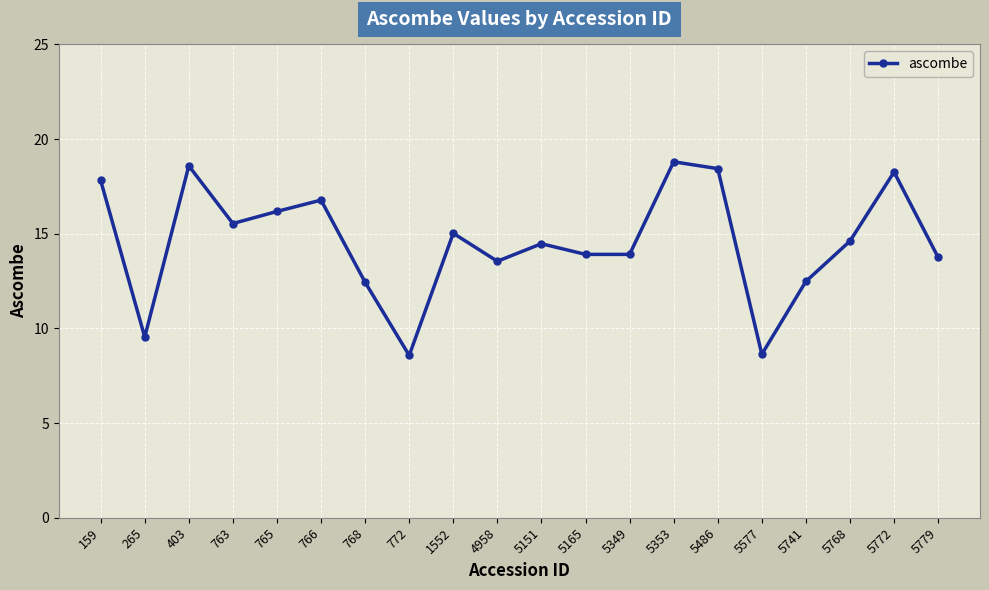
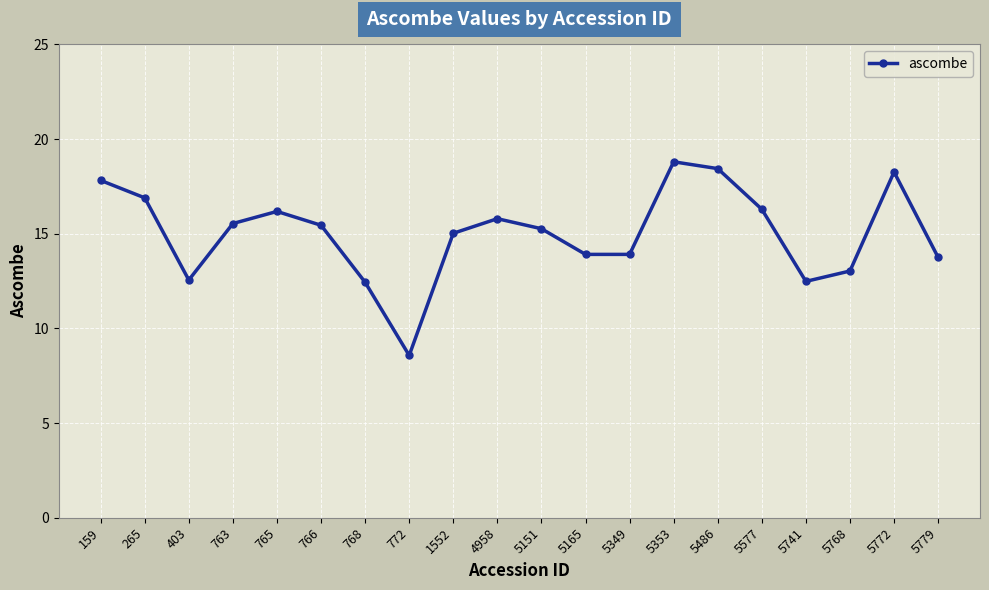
  {
    "159": 17.8,
-   "265": 9.5,
-   "403": 18.6,
+   "265": 16.9,
+   "403": 12.6,
    "763": 15.5,
    "765": 16.2,
-   "766": 16.8,
+   "766": 15.4,
    "768": 12.4,
    "772": 8.6,
    "1552": 15.0,
-   "4958": 13.5,
-   "5151": 14.5,
+   "4958": 15.8,
+   "5151": 15.3,
    "5165": 13.9,
    "5349": 13.9,
    "5353": 18.8,
    "5486": 18.4,
-   "5577": 8.6,
+   "5577": 16.3,
    "5741": 12.5,
-   "5768": 14.6,
+   "5768": 13.0,
    "5772": 18.3,
    "5779": 13.8
  }
